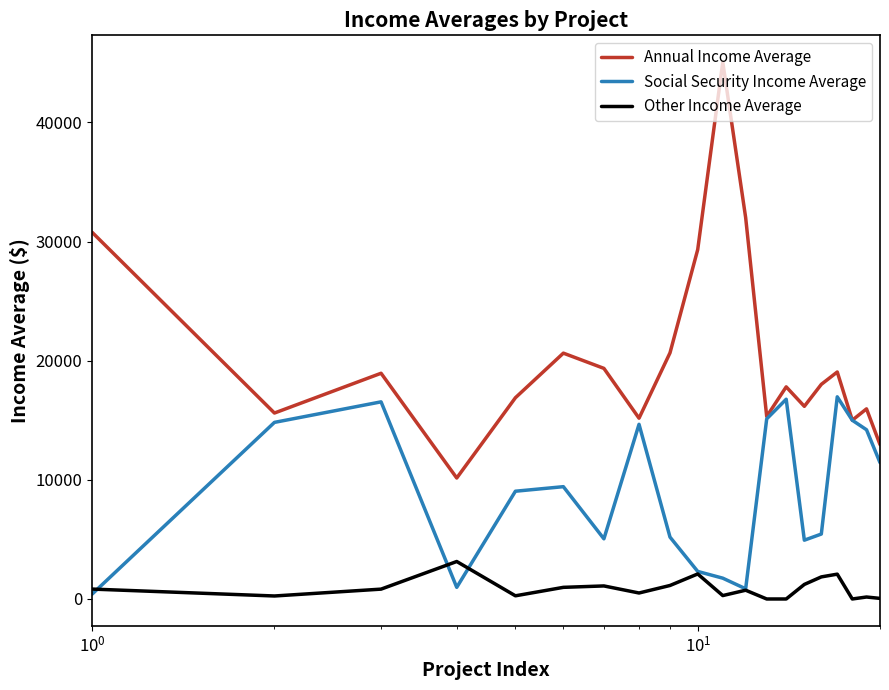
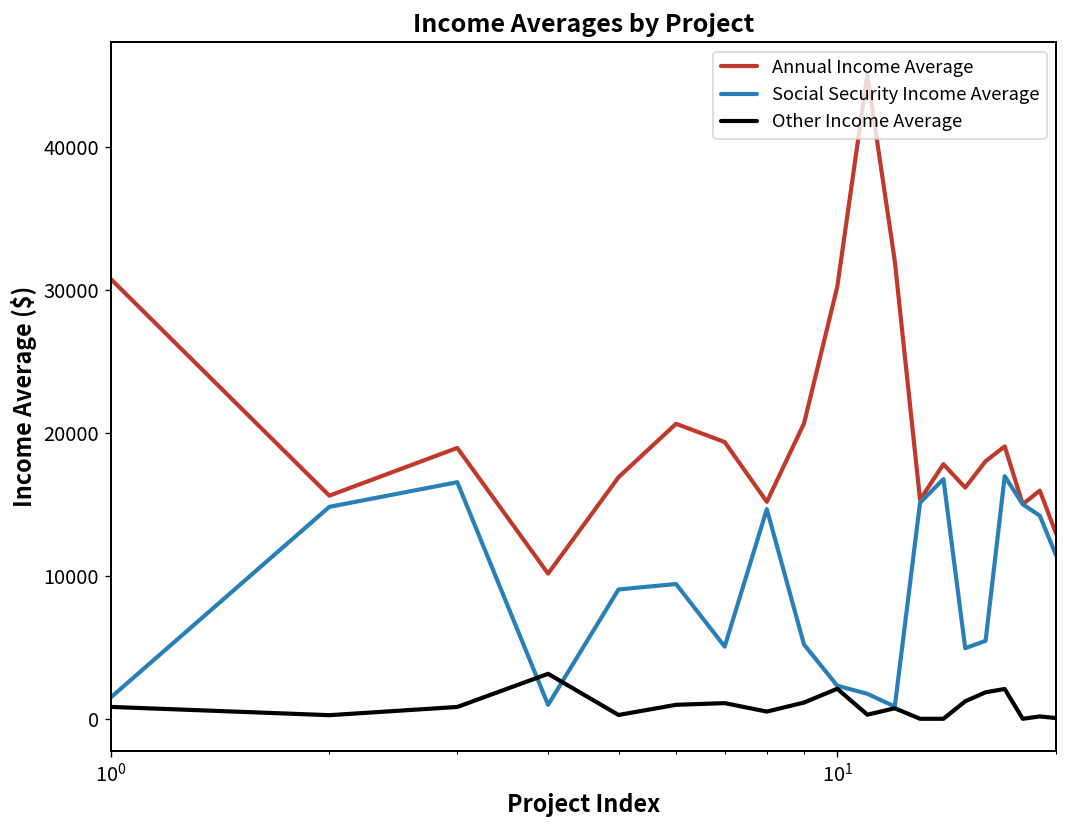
  {
    "Annual Income Average": {
      "10^0": 30800,
-     "10^1": 29300
+     "10^1": 30200
    },
    "Social Security Income Average": {
-     "10^0": 400,
+     "10^0": 1500,
      "10^1": 2300
    },
    "Other Income Average": {
      "10^0": 800,
      "10^1": 2100
    }
  }
